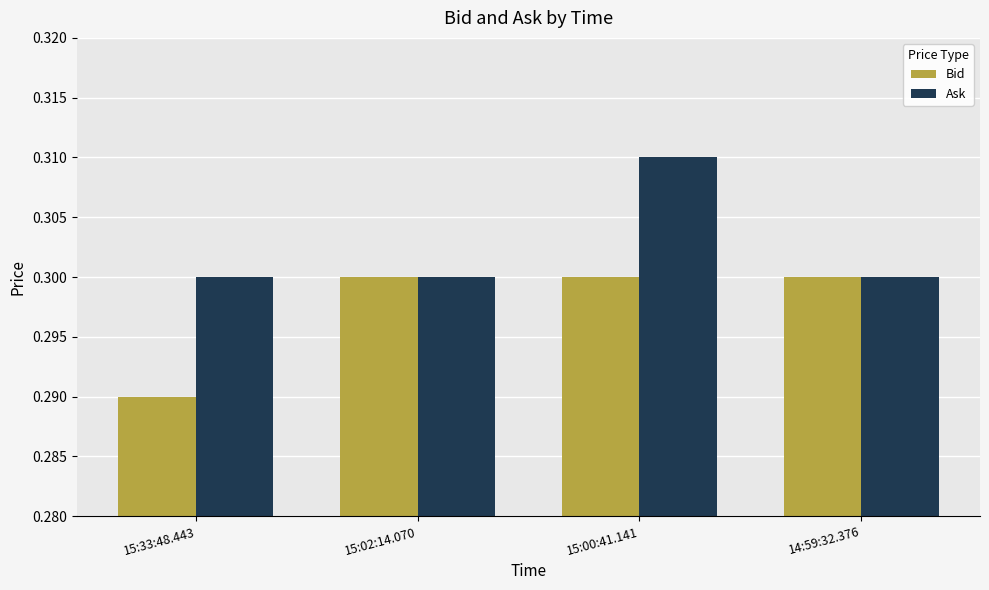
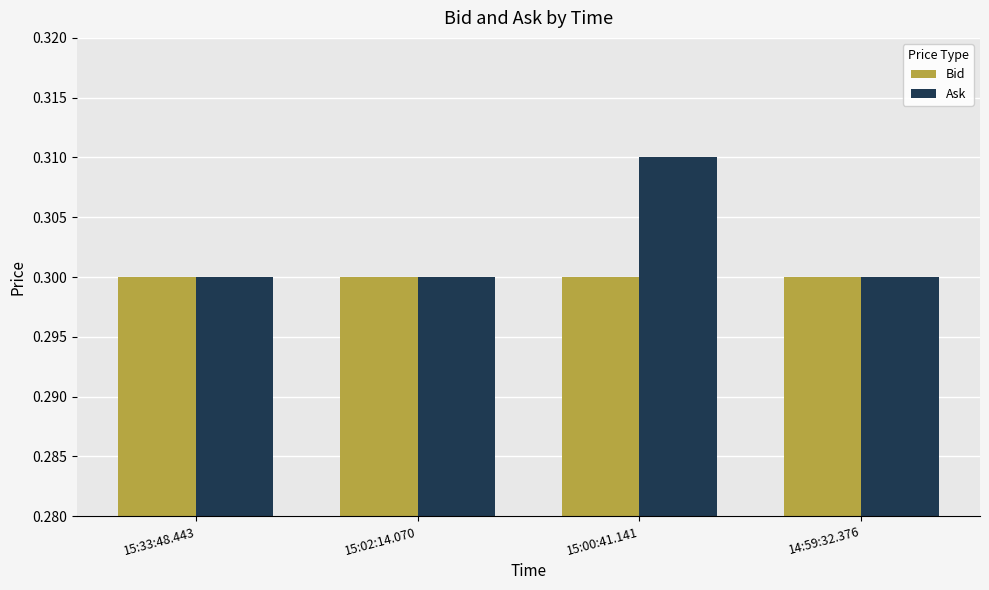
  {
    "Bid": {
-     "15:33:48.443": 0.29,
+     "15:33:48.443": 0.30,
      "15:02:14.070": 0.30,
      "15:00:41.141": 0.30,
      "14:59:32.376": 0.30
    },
    "Ask": {
      "15:33:48.443": 0.30,
      "15:02:14.070": 0.30,
      "15:00:41.141": 0.31,
      "14:59:32.376": 0.30
    }
  }
